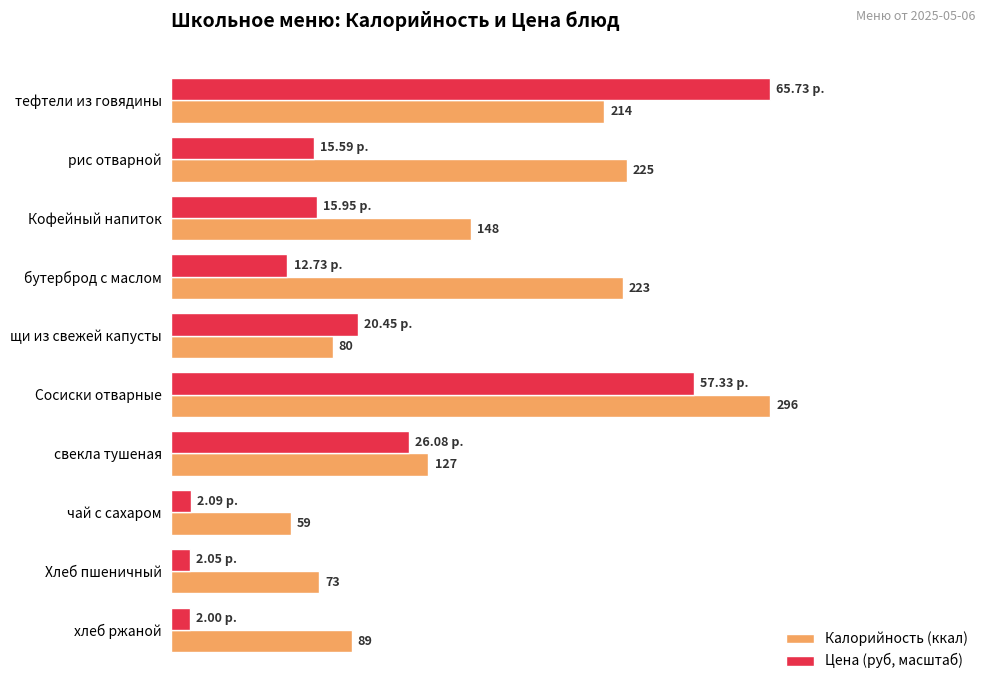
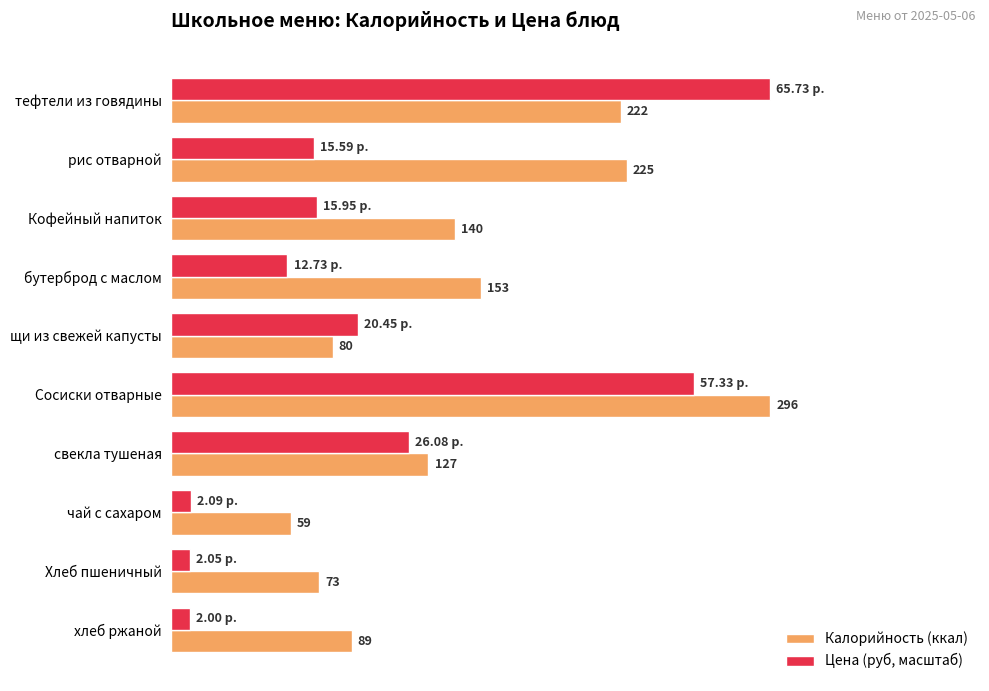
  {
    "Калорийность (ккал)": {
-     "тефтели из говядины": 214,
+     "тефтели из говядины": 222,
      "рис отварной": 225,
-     "Кофейный напиток": 148,
-     "бутерброд с маслом": 223,
+     "Кофейный напиток": 140,
+     "бутерброд с маслом": 153,
      "щи из свежей капусты": 80,
      "Сосиски отварные": 296,
      "свекла тушеная": 127,
      "чай с сахаром": 59,
      "Хлеб пшеничный": 73,
      "хлеб ржаной": 89
    }
  }
